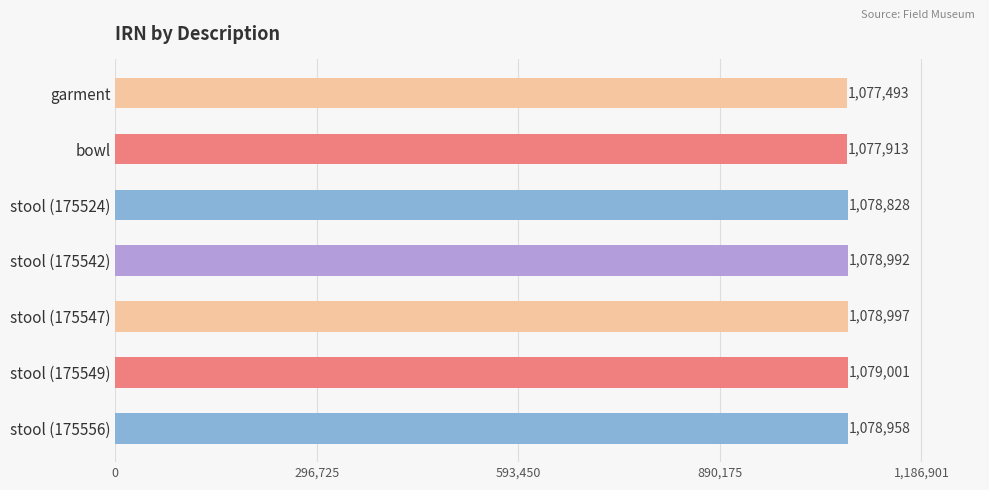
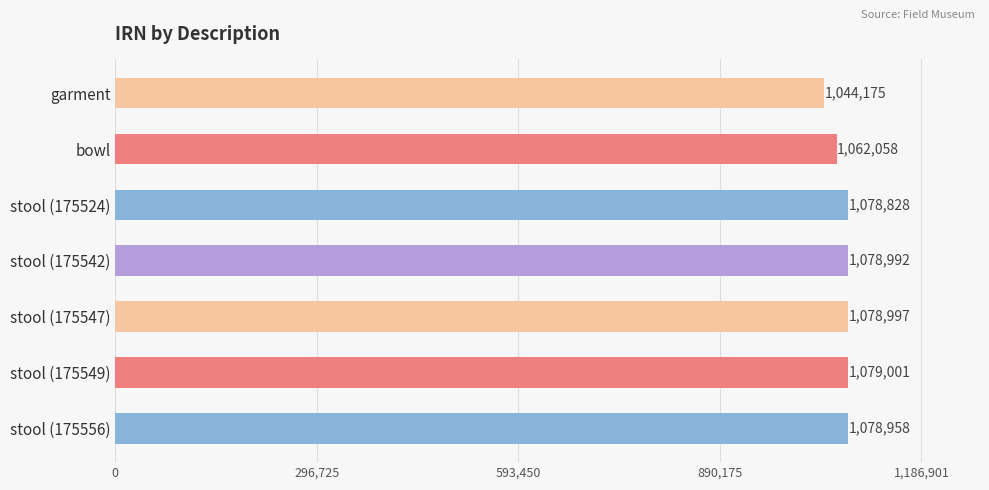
  {
-   "garment": "1,077,493",
-   "bowl": "1,077,913",
+   "garment": "1,044,175",
+   "bowl": "1,062,058",
    "stool (175524)": "1,078,828",
    "stool (175542)": "1,078,992",
    "stool (175547)": "1,078,997",
    "stool (175549)": "1,079,001",
    "stool (175556)": "1,078,958"
  }
